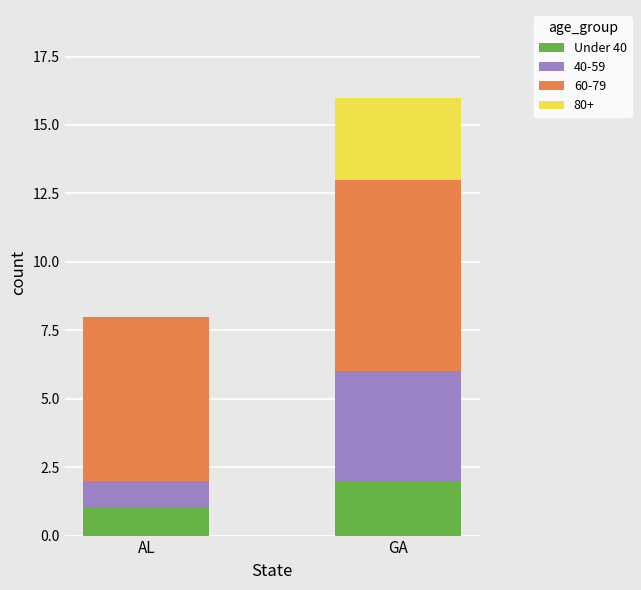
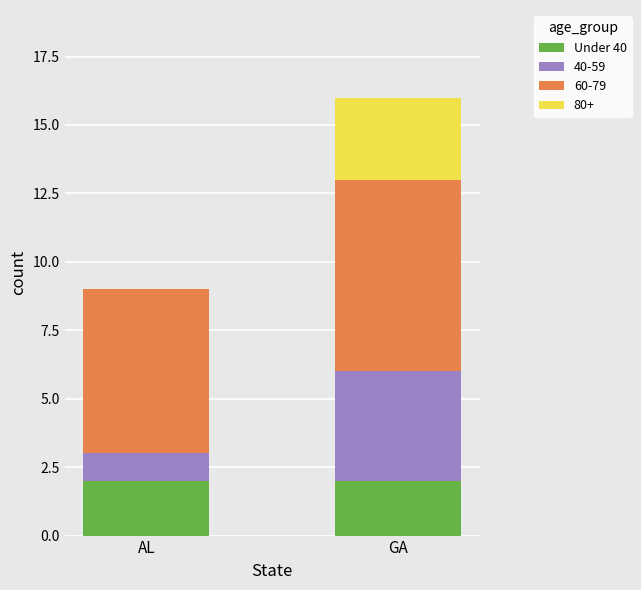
  {
    "Under 40": {
-     "AL": 1,
+     "AL": 2,
      "GA": 2
    },
    "60-79": {
      "AL": 6,
      "GA": 7
    },
    "80+": {
      "AL": 0,
      "GA": 3
    }
  }
